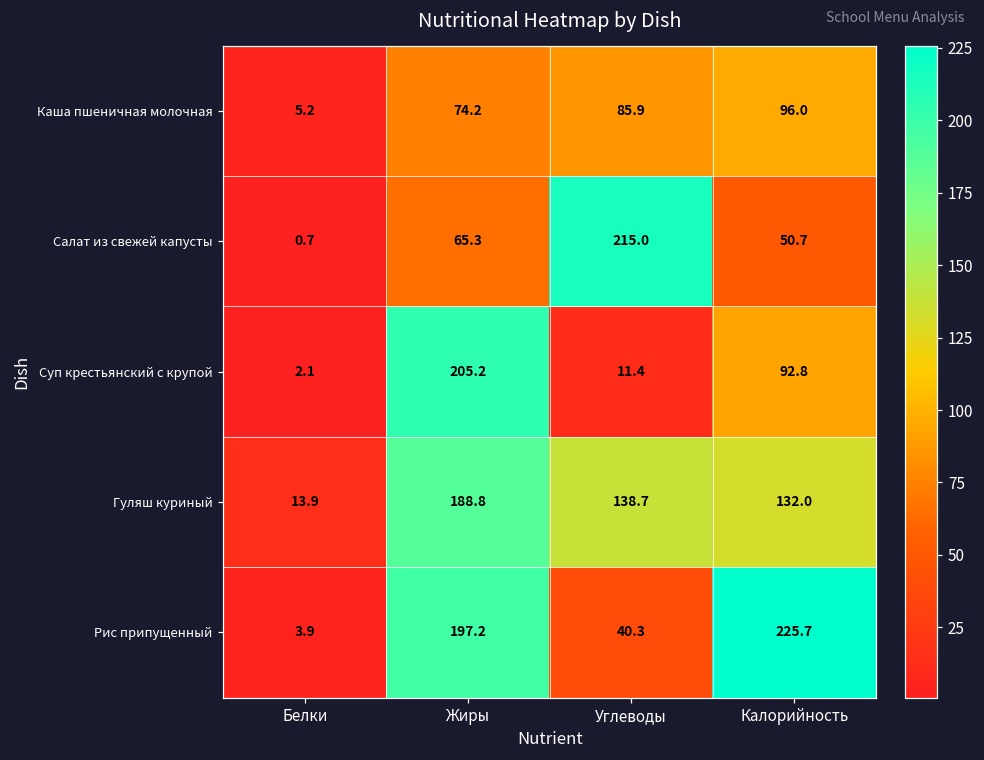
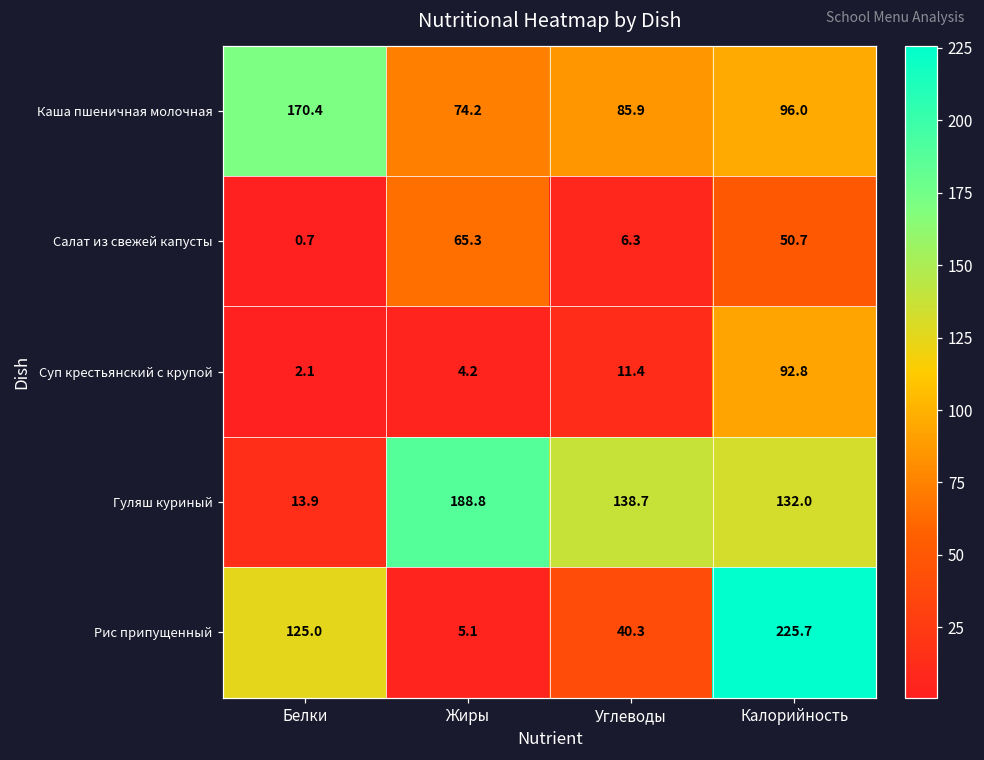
  {
    "Каша пшеничная молочная": {
-     "Белки": 5.2,
+     "Белки": 170.4,
      "Жиры": 74.2,
      "Углеводы": 85.9,
      "Калорийность": 96.0
    },
    "Салат из свежей капусты": {
      "Белки": 0.7,
      "Жиры": 65.3,
-     "Углеводы": 215.0,
+     "Углеводы": 6.3,
      "Калорийность": 50.7
    },
    "Суп крестьянский с крупой": {
      "Белки": 2.1,
-     "Жиры": 205.2,
+     "Жиры": 4.2,
      "Углеводы": 11.4,
      "Калорийность": 92.8
    },
    "Гуляш куриный": {
      "Белки": 13.9,
      "Жиры": 188.8,
      "Углеводы": 138.7,
      "Калорийность": 132.0
    },
    "Рис припущенный": {
-     "Белки": 3.9,
-     "Жиры": 197.2,
+     "Белки": 125.0,
+     "Жиры": 5.1,
      "Углеводы": 40.3,
      "Калорийность": 225.7
    }
  }
